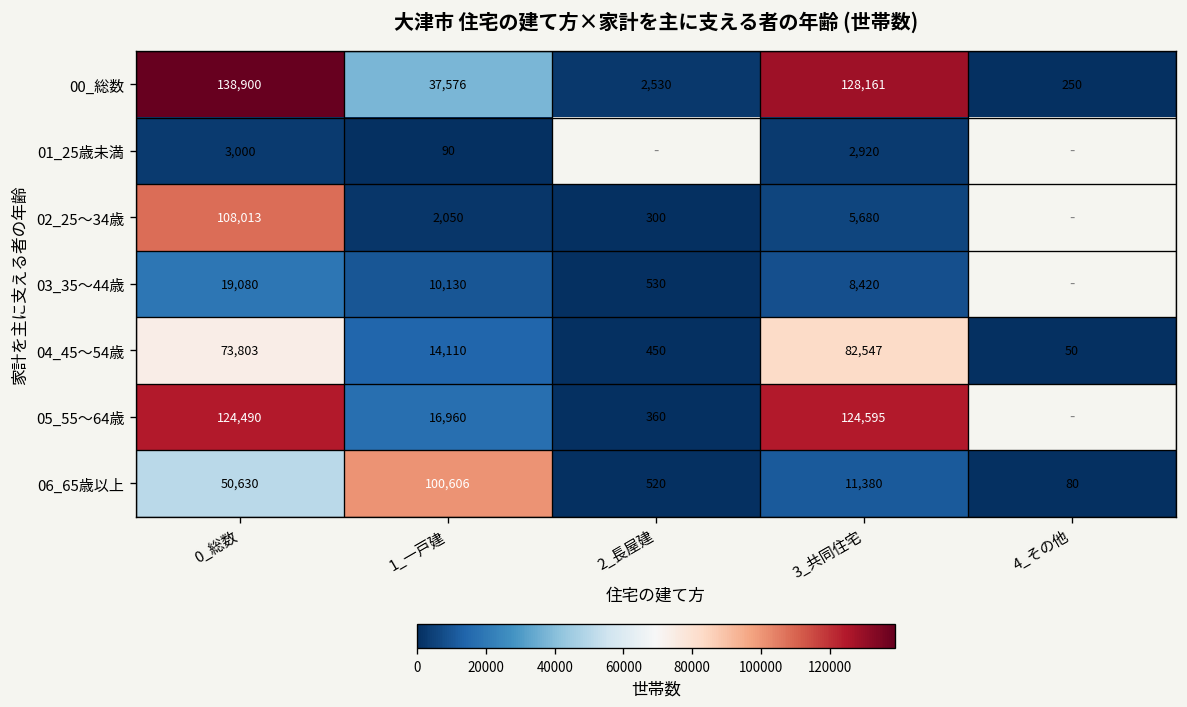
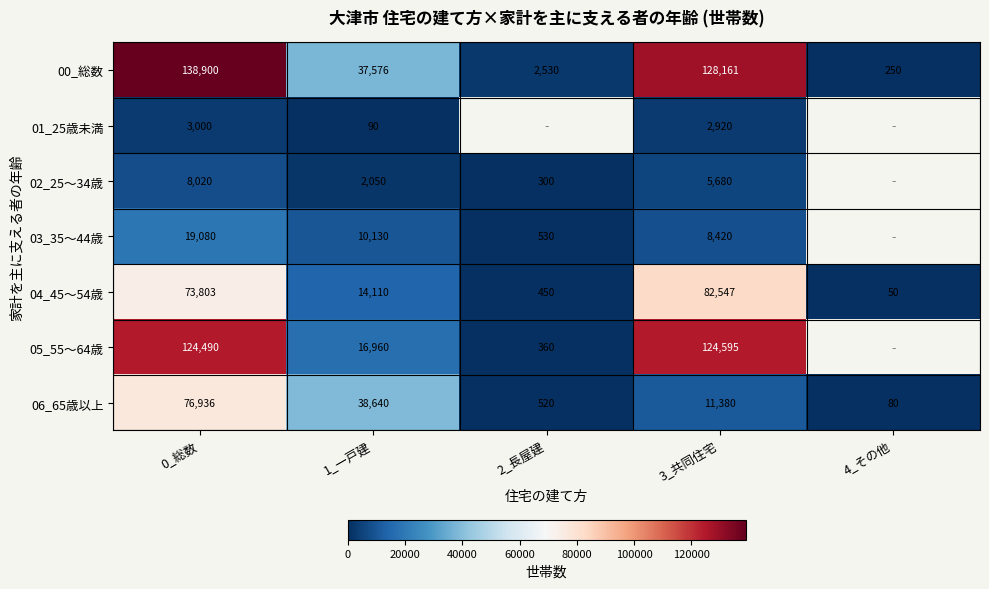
  {
    "00_総数": {
      "0_総数": "138,900",
      "1_一戸建": "37,576",
      "2_長屋建": "2,530",
      "3_共同住宅": "128,161",
      "4_その他": "250"
    },
    "01_25歳未満": {
      "0_総数": "3,000",
      "1_一戸建": "90",
      "3_共同住宅": "2,920"
    },
    "02_25～34歳": {
-     "0_総数": "108,013",
+     "0_総数": "8,020",
      "1_一戸建": "2,050",
      "2_長屋建": "300",
      "3_共同住宅": "5,680"
    },
    "03_35～44歳": {
      "0_総数": "19,080",
      "1_一戸建": "10,130",
      "2_長屋建": "530",
      "3_共同住宅": "8,420"
    },
    "04_45～54歳": {
      "0_総数": "73,803",
      "1_一戸建": "14,110",
      "2_長屋建": "450",
      "3_共同住宅": "82,547",
      "4_その他": "50"
    },
    "05_55～64歳": {
      "0_総数": "124,490",
      "1_一戸建": "16,960",
      "2_長屋建": "360",
      "3_共同住宅": "124,595"
    },
    "06_65歳以上": {
-     "0_総数": "50,630",
-     "1_一戸建": "100,606",
+     "0_総数": "76,936",
+     "1_一戸建": "38,640",
      "2_長屋建": "520",
      "3_共同住宅": "11,380",
      "4_その他": "80"
    }
  }
